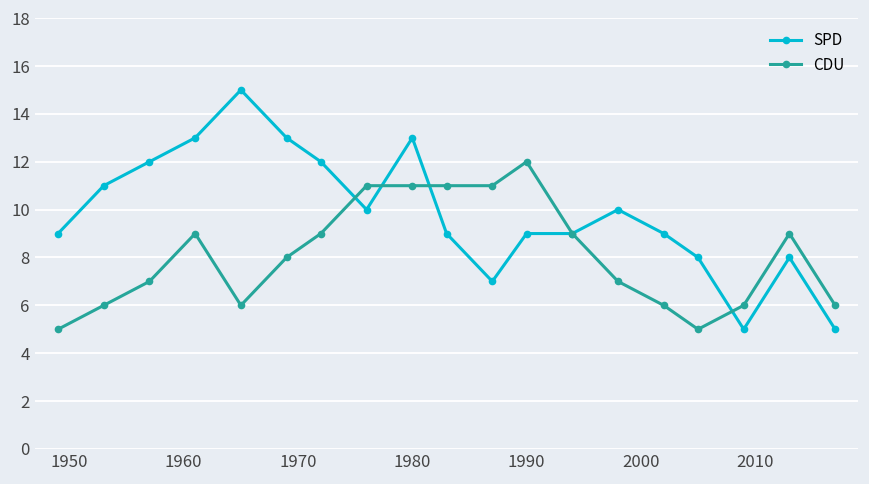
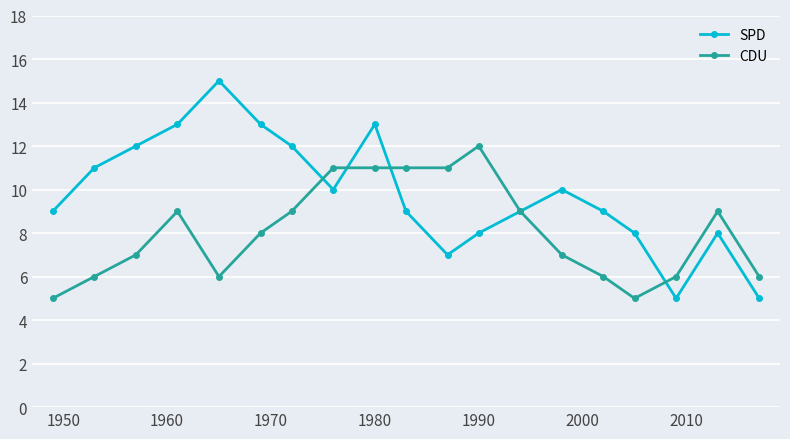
  {
    "SPD": {
      "1980": 13,
-     "1990": 9
+     "1990": 8
    },
    "CDU": {
      "1980": 11,
      "1990": 12
    }
  }
